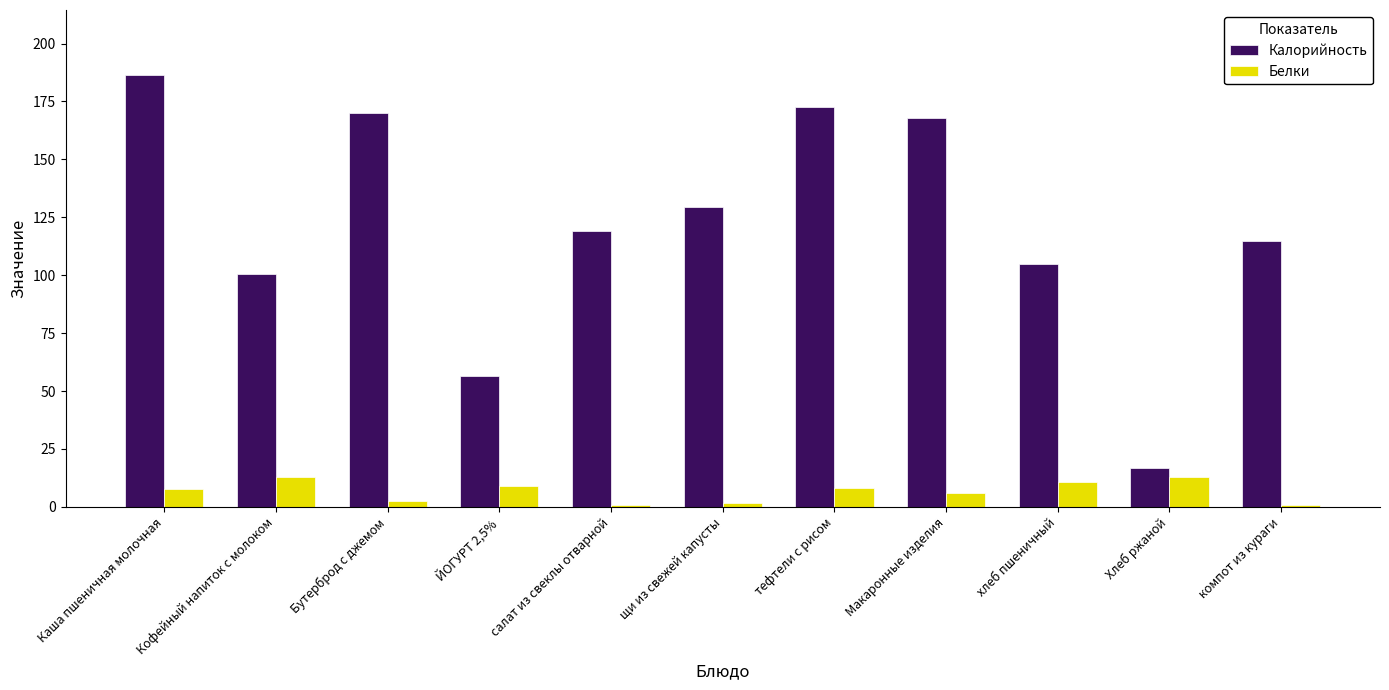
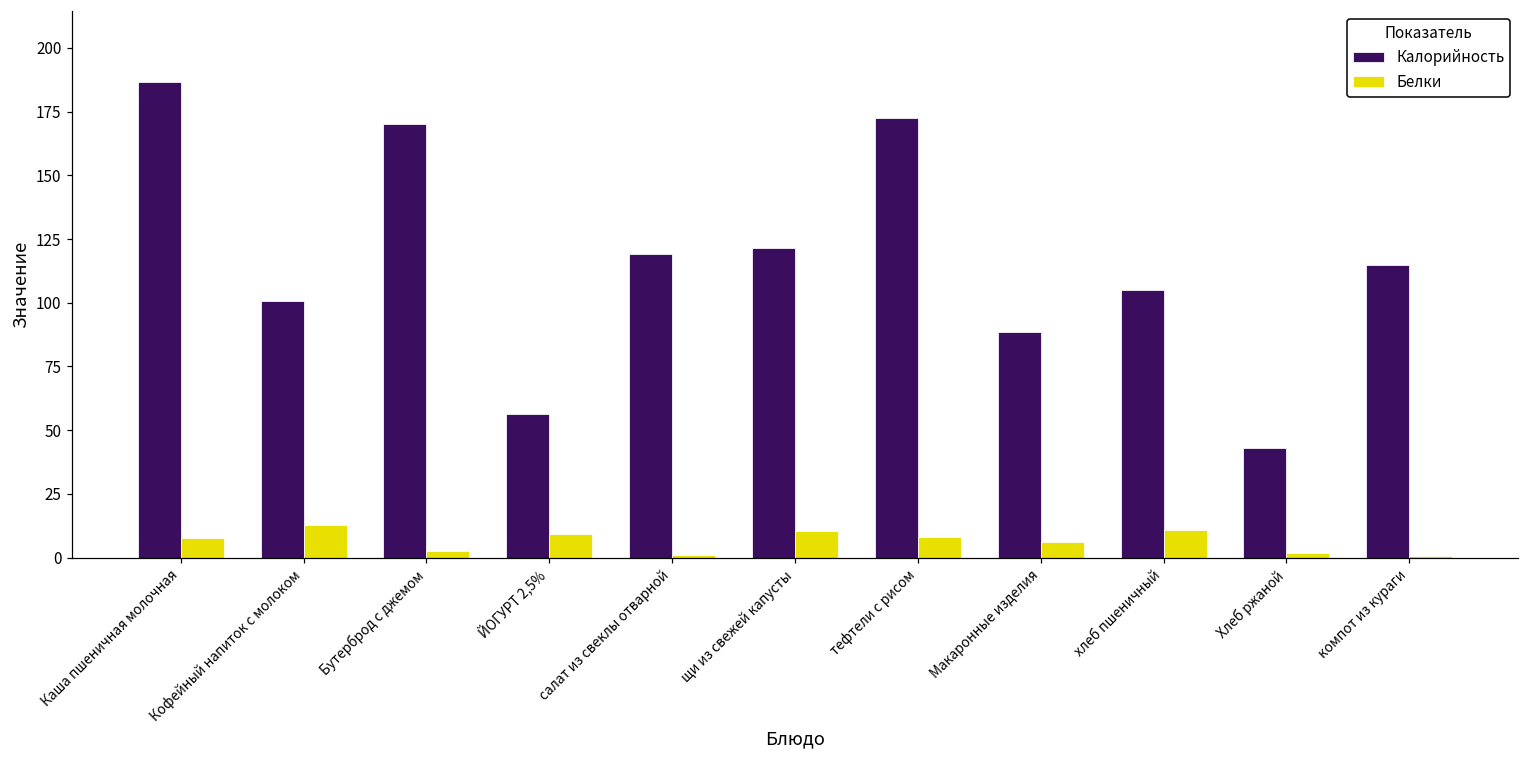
  {
    "Калорийность": {
      "Каша пшеничная молочная": 186,
      "Кофейный напиток с молоком": 101,
      "Бутерброд с джемом": 170,
      "ЙОГУРТ 2,5%": 57,
      "салат из свеклы отварной": 119,
-     "щи из свежей капусты": 129,
+     "щи из свежей капусты": 121,
      "тефтели с рисом": 173,
-     "Макаронные изделия": 168,
+     "Макаронные изделия": 89,
      "хлеб пшеничный": 105,
-     "Хлеб ржаной": 17,
+     "Хлеб ржаной": 43,
      "компот из кураги": 115
    },
    "Белки": {
      "Каша пшеничная молочная": 8,
      "Кофейный напиток с молоком": 13,
      "Бутерброд с джемом": 3,
      "ЙОГУРТ 2,5%": 9,
-     "щи из свежей капусты": 2,
+     "щи из свежей капусты": 10,
      "тефтели с рисом": 8,
      "Макаронные изделия": 6,
      "хлеб пшеничный": 11,
-     "Хлеб ржаной": 13
+     "Хлеб ржаной": 2
    }
  }
